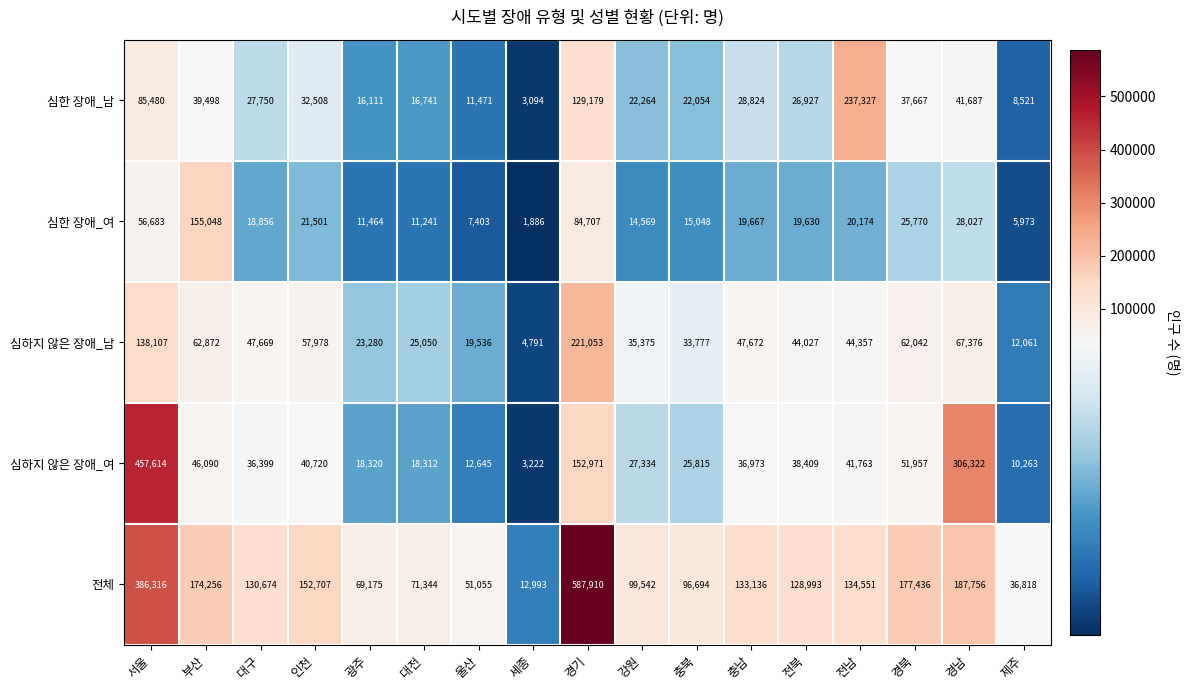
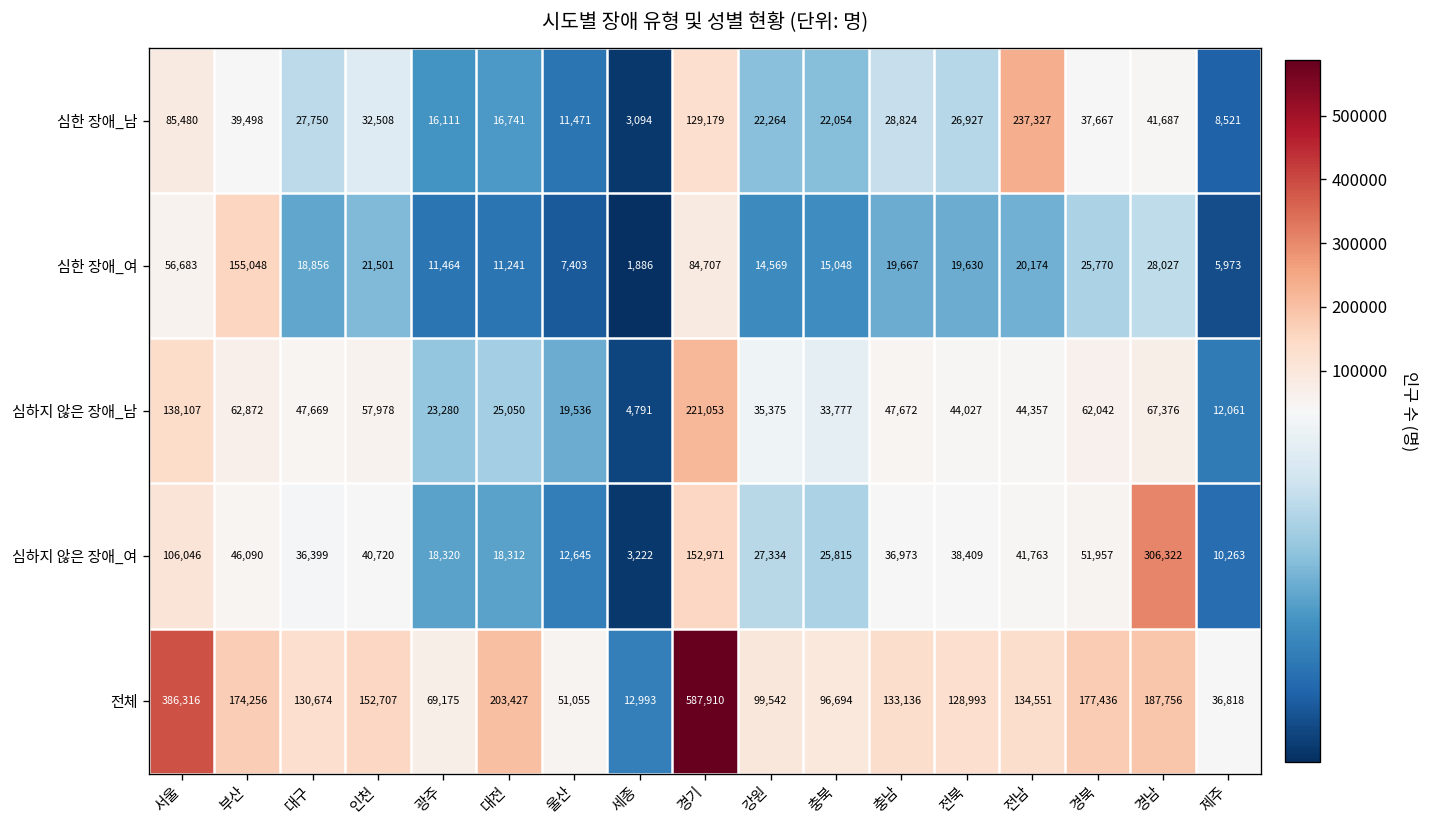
  {
    "심한 장애_남": {
      "서울": "85,480",
      "부산": "39,498",
      "대구": "27,750",
      "인천": "32,508",
      "광주": "16,111",
      "대전": "16,741",
      "울산": "11,471",
      "세종": "3,094",
      "경기": "129,179",
      "강원": "22,264",
      "충북": "22,054",
      "충남": "28,824",
      "전북": "26,927",
      "전남": "237,327",
      "경북": "37,667",
      "경남": "41,687",
      "제주": "8,521"
    },
    "심한 장애_여": {
      "서울": "56,683",
      "부산": "155,048",
      "대구": "18,856",
      "인천": "21,501",
      "광주": "11,464",
      "대전": "11,241",
      "울산": "7,403",
      "세종": "1,886",
      "경기": "84,707",
      "강원": "14,569",
      "충북": "15,048",
      "충남": "19,667",
      "전북": "19,630",
      "전남": "20,174",
      "경북": "25,770",
      "경남": "28,027",
      "제주": "5,973"
    },
    "심하지 않은 장애_남": {
      "서울": "138,107",
      "부산": "62,872",
      "대구": "47,669",
      "인천": "57,978",
      "광주": "23,280",
      "대전": "25,050",
      "울산": "19,536",
      "세종": "4,791",
      "경기": "221,053",
      "강원": "35,375",
      "충북": "33,777",
      "충남": "47,672",
      "전북": "44,027",
      "전남": "44,357",
      "경북": "62,042",
      "경남": "67,376",
      "제주": "12,061"
    },
    "심하지 않은 장애_여": {
-     "서울": "457,614",
+     "서울": "106,046",
      "부산": "46,090",
      "대구": "36,399",
      "인천": "40,720",
      "광주": "18,320",
      "대전": "18,312",
      "울산": "12,645",
      "세종": "3,222",
      "경기": "152,971",
      "강원": "27,334",
      "충북": "25,815",
      "충남": "36,973",
      "전북": "38,409",
      "전남": "41,763",
      "경북": "51,957",
      "경남": "306,322",
      "제주": "10,263"
    },
    "전체": {
      "서울": "386,316",
      "부산": "174,256",
      "대구": "130,674",
      "인천": "152,707",
      "광주": "69,175",
-     "대전": "71,344",
+     "대전": "203,427",
      "울산": "51,055",
      "세종": "12,993",
      "경기": "587,910",
      "강원": "99,542",
      "충북": "96,694",
      "충남": "133,136",
      "전북": "128,993",
      "전남": "134,551",
      "경북": "177,436",
      "경남": "187,756",
      "제주": "36,818"
    }
  }
